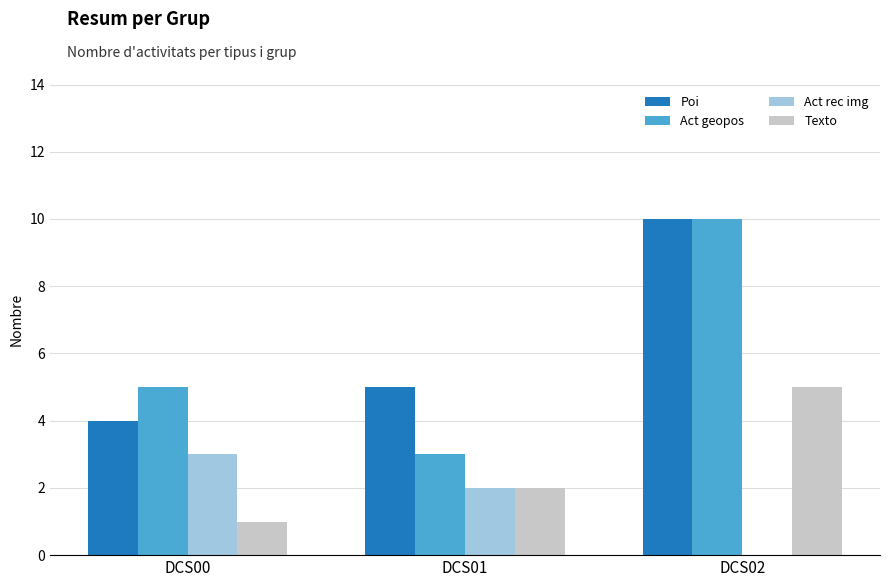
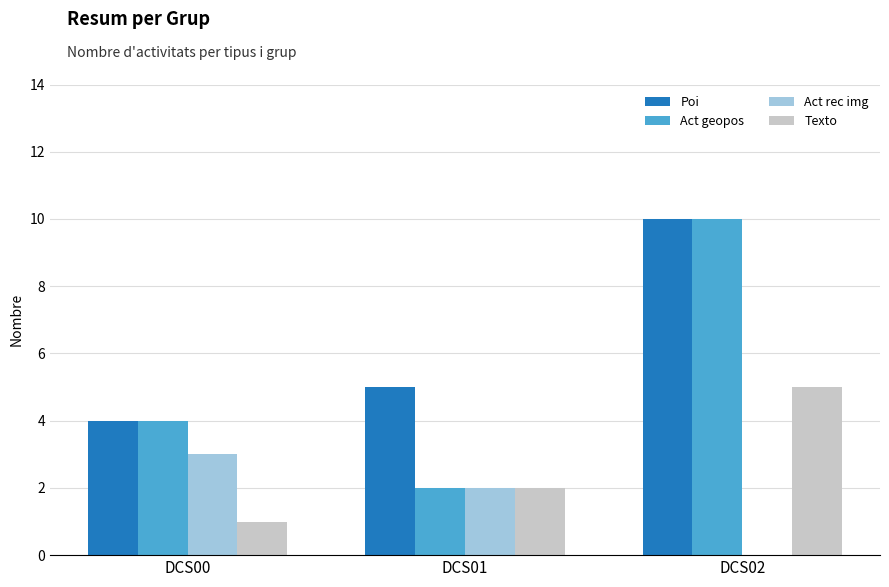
  {
    "Poi": {
      "DCS00": 4,
      "DCS01": 5,
      "DCS02": 10
    },
    "Act geopos": {
-     "DCS00": 5,
-     "DCS01": 3,
+     "DCS00": 4,
+     "DCS01": 2,
      "DCS02": 10
    }
  }
